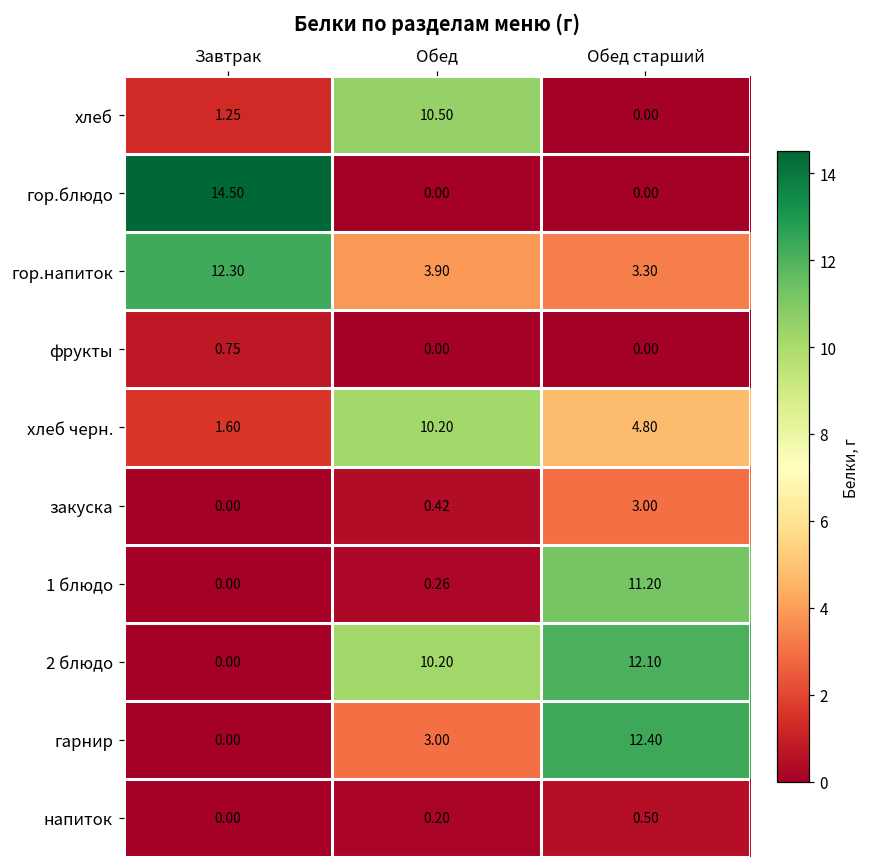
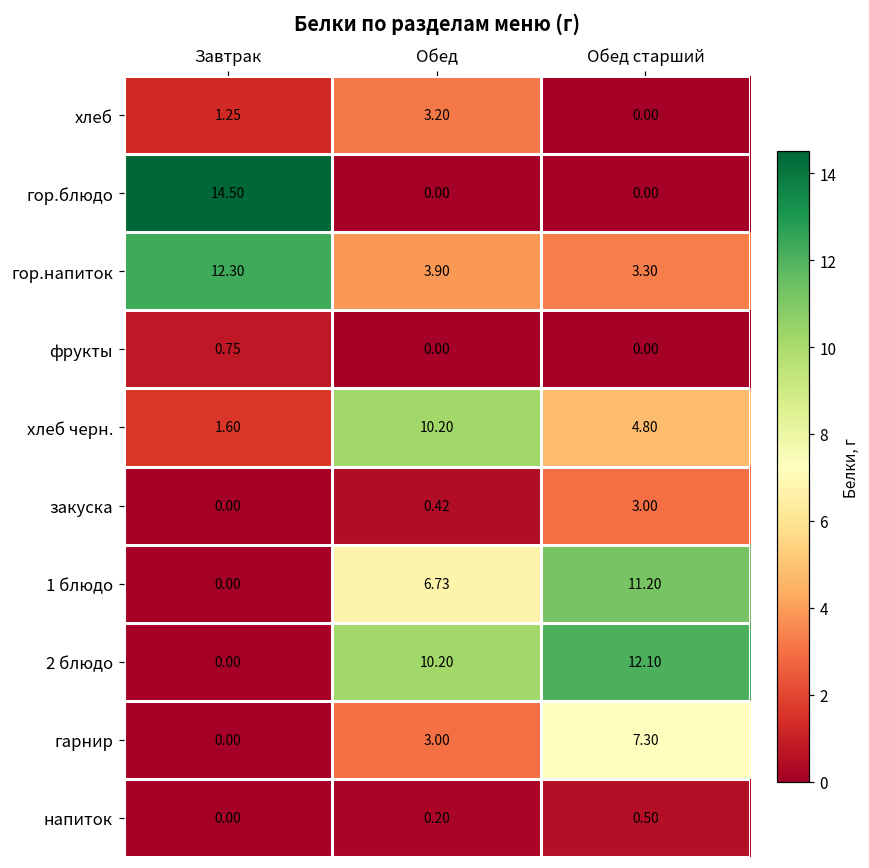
  {
    "хлеб": {
      "Завтрак": 1.25,
-     "Обед": 10.50,
+     "Обед": 3.20,
      "Обед старший": 0.00
    },
    "гор.блюдо": {
      "Завтрак": 14.50,
      "Обед": 0.00,
      "Обед старший": 0.00
    },
    "гор.напиток": {
      "Завтрак": 12.30,
      "Обед": 3.90,
      "Обед старший": 3.30
    },
    "фрукты": {
      "Завтрак": 0.75,
      "Обед": 0.00,
      "Обед старший": 0.00
    },
    "хлеб черн.": {
      "Завтрак": 1.60,
      "Обед": 10.20,
      "Обед старший": 4.80
    },
    "закуска": {
      "Завтрак": 0.00,
      "Обед": 0.42,
      "Обед старший": 3.00
    },
    "1 блюдо": {
      "Завтрак": 0.00,
-     "Обед": 0.26,
+     "Обед": 6.73,
      "Обед старший": 11.20
    },
    "2 блюдо": {
      "Завтрак": 0.00,
      "Обед": 10.20,
      "Обед старший": 12.10
    },
    "гарнир": {
      "Завтрак": 0.00,
      "Обед": 3.00,
-     "Обед старший": 12.40
+     "Обед старший": 7.30
    },
    "напиток": {
      "Завтрак": 0.00,
      "Обед": 0.20,
      "Обед старший": 0.50
    }
  }
